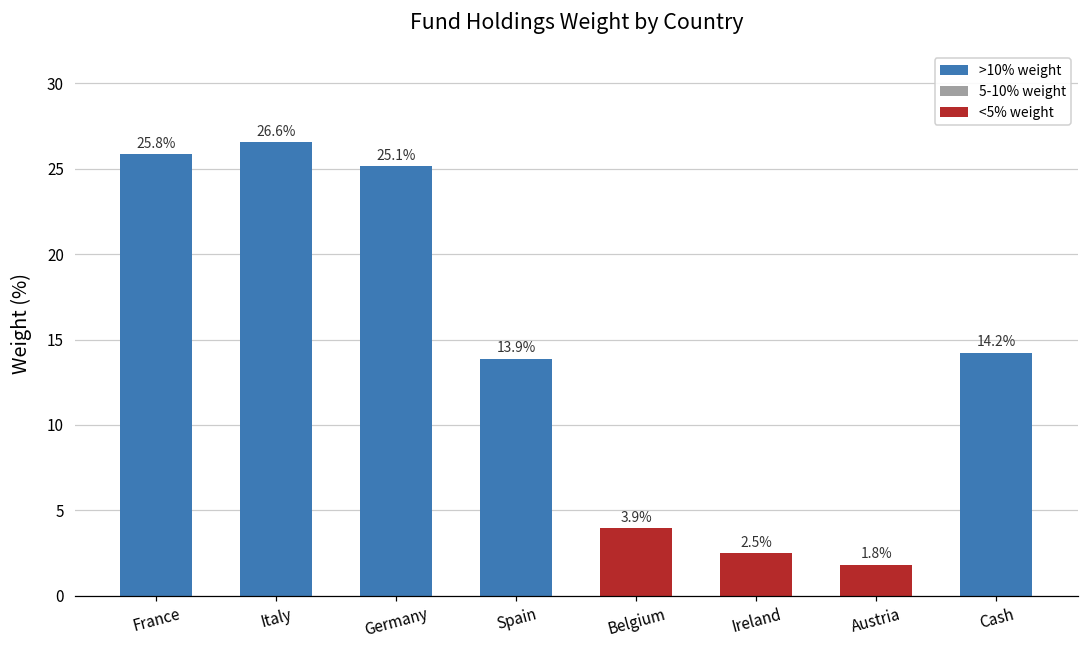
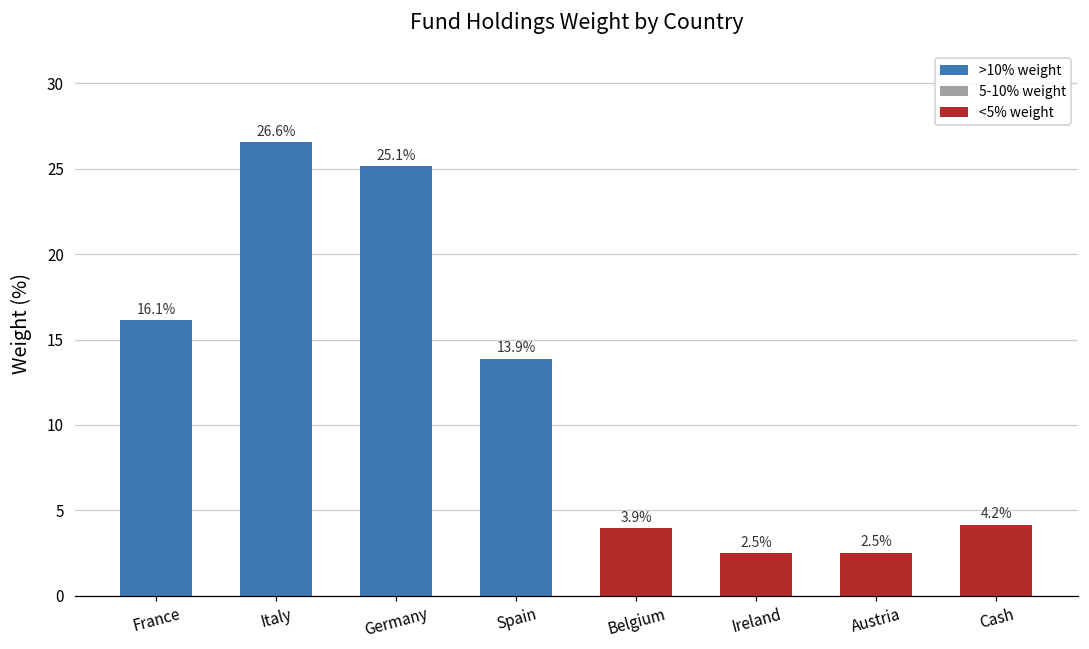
  {
-   "France": "25.8%",
+   "France": "16.1%",
    "Italy": "26.6%",
    "Germany": "25.1%",
    "Spain": "13.9%",
    "Belgium": "3.9%",
    "Ireland": "2.5%",
-   "Austria": "1.8%",
-   "Cash": "14.2%"
+   "Austria": "2.5%",
+   "Cash": "4.2%"
  }
